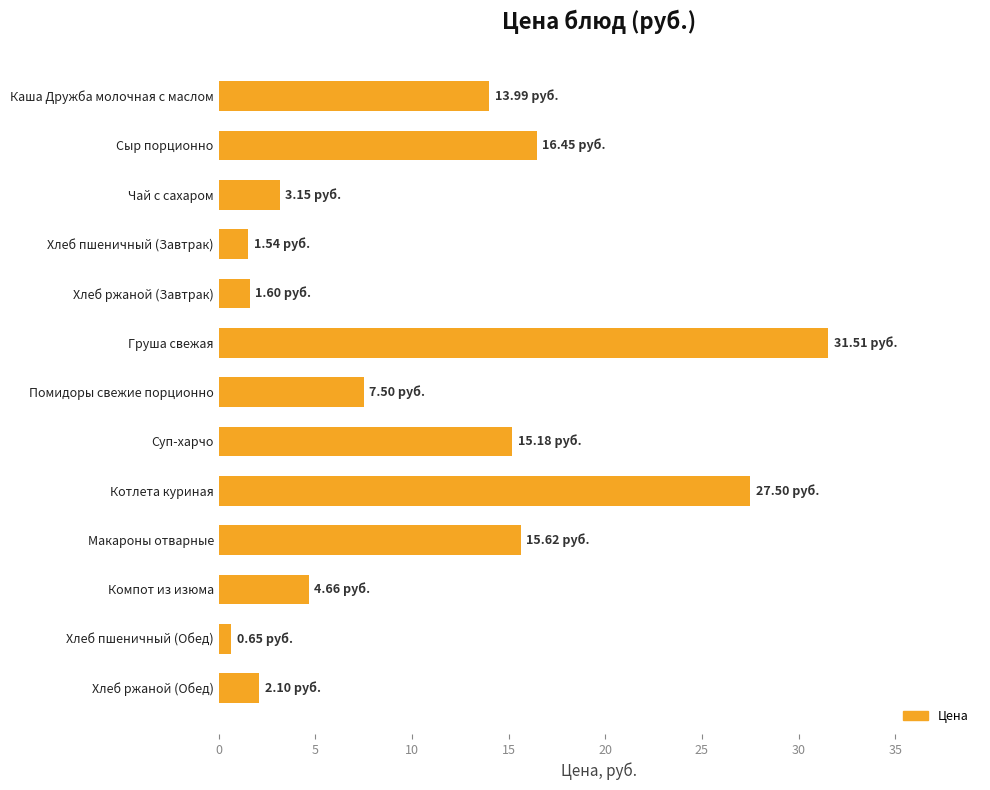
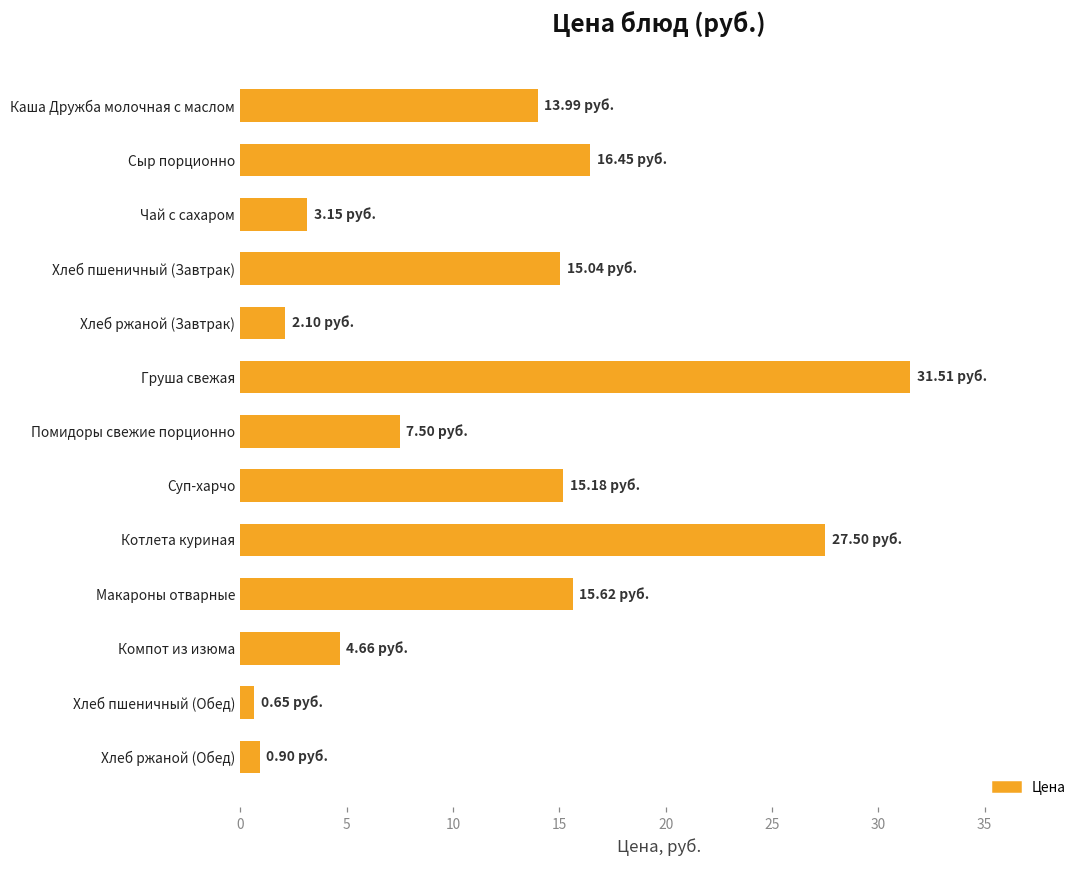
  {
    "Каша Дружба молочная с маслом": 13.99,
    "Сыр порционно": 16.45,
    "Чай с сахаром": 3.15,
-   "Хлеб пшеничный (Завтрак)": 1.54,
-   "Хлеб ржаной (Завтрак)": 1.60,
+   "Хлеб пшеничный (Завтрак)": 15.04,
+   "Хлеб ржаной (Завтрак)": 2.10,
    "Груша свежая": 31.51,
    "Помидоры свежие порционно": 7.50,
    "Суп-харчо": 15.18,
    "Котлета куриная": 27.50,
    "Макароны отварные": 15.62,
    "Компот из изюма": 4.66,
    "Хлеб пшеничный (Обед)": 0.65,
-   "Хлеб ржаной (Обед)": 2.10
+   "Хлеб ржаной (Обед)": 0.90
  }
